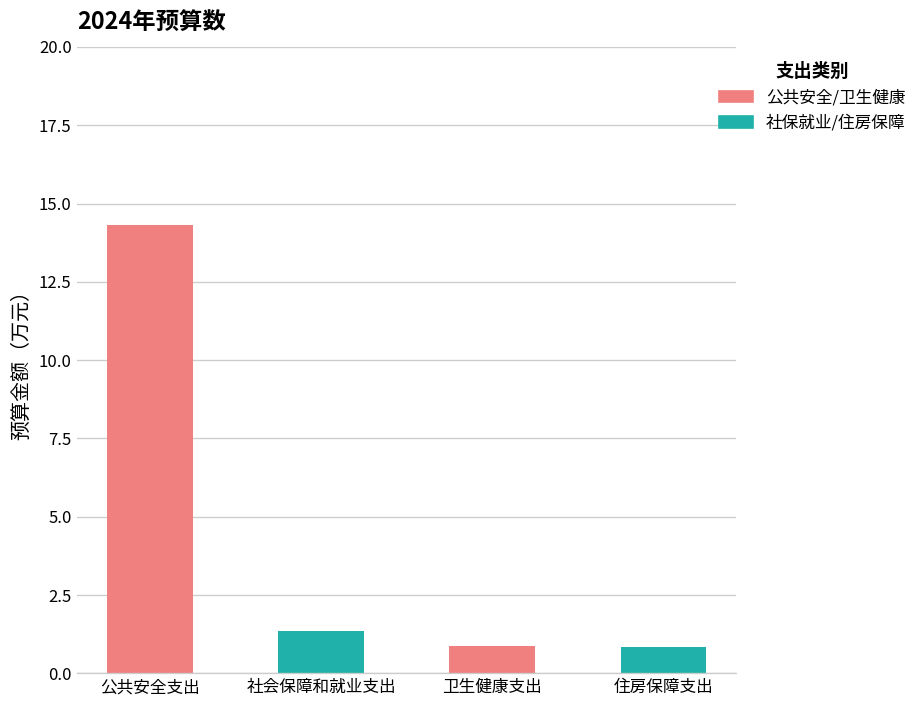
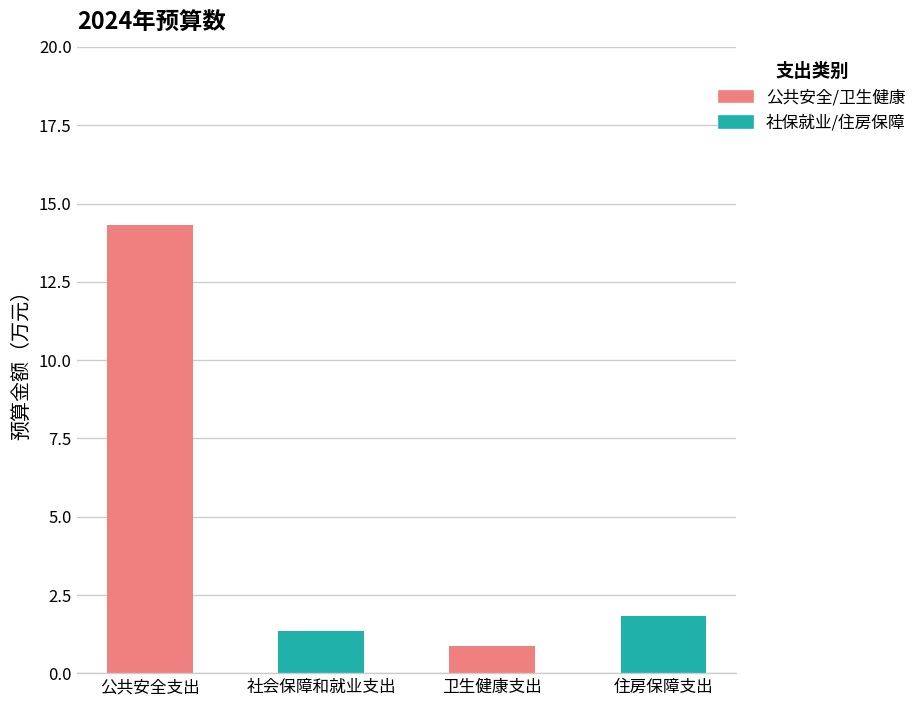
  {
    "公共安全支出": 14.3,
    "社会保障和就业支出": 1.4,
    "卫生健康支出": 0.9,
-   "住房保障支出": 0.9
+   "住房保障支出": 1.8
  }
